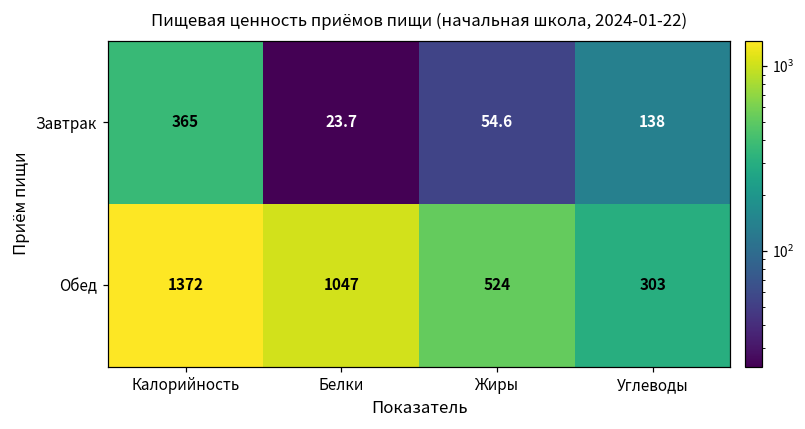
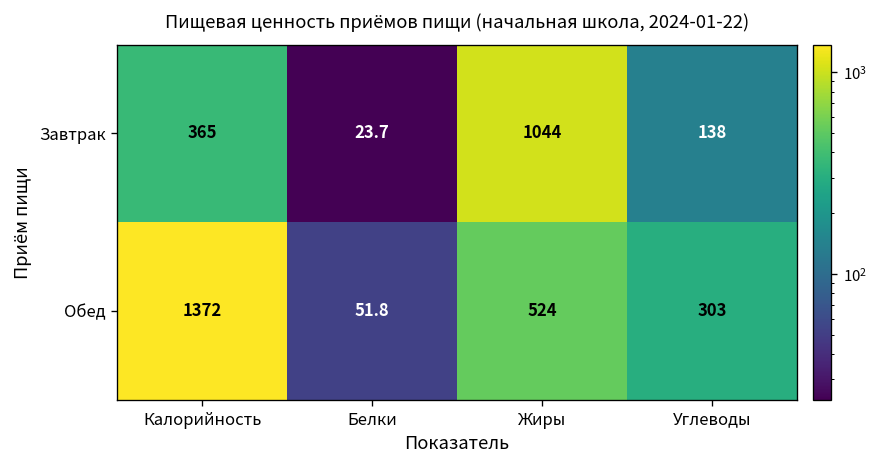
  {
    "Завтрак": {
      "Калорийность": 365,
      "Белки": 23.7,
-     "Жиры": 54.6,
+     "Жиры": 1044,
      "Углеводы": 138
    },
    "Обед": {
      "Калорийность": 1372,
-     "Белки": 1047,
+     "Белки": 51.8,
      "Жиры": 524,
      "Углеводы": 303
    }
  }
